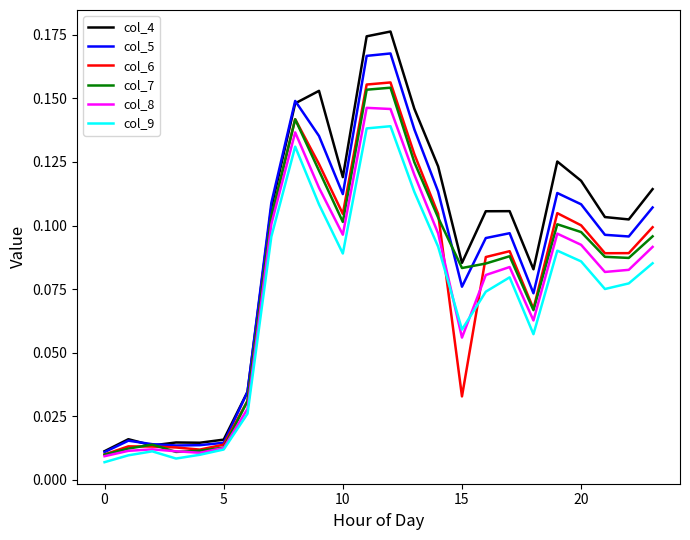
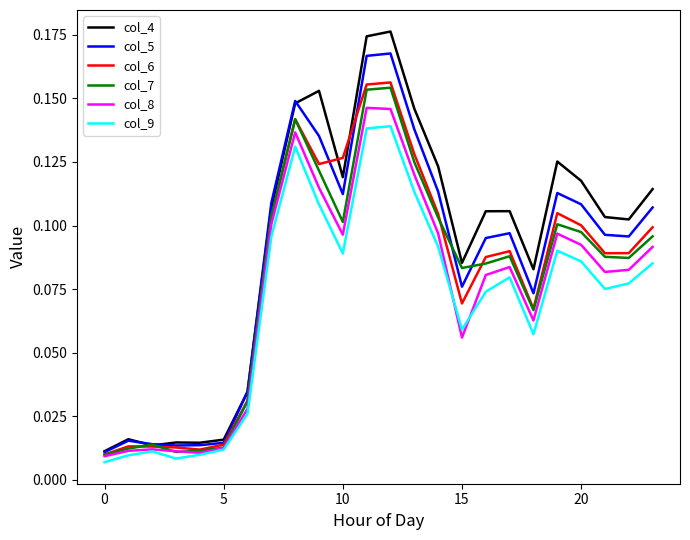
  {
    "col_4": {
      "5": 0.016,
      "10": 0.119,
      "15": 0.085,
      "20": 0.118
    },
    "col_5": {
      "10": 0.112,
      "15": 0.076,
      "20": 0.108
    },
    "col_6": {
-     "10": 0.105,
-     "15": 0.033,
+     "10": 0.127,
+     "15": 0.069,
      "20": 0.100
    },
    "col_7": {
      "10": 0.101,
      "15": 0.083,
      "20": 0.097
    },
    "col_8": {
      "10": 0.096,
      "15": 0.056,
      "20": 0.092
    },
    "col_9": {
      "0": 0.007,
      "10": 0.089,
      "15": 0.059,
      "20": 0.086
    }
  }
